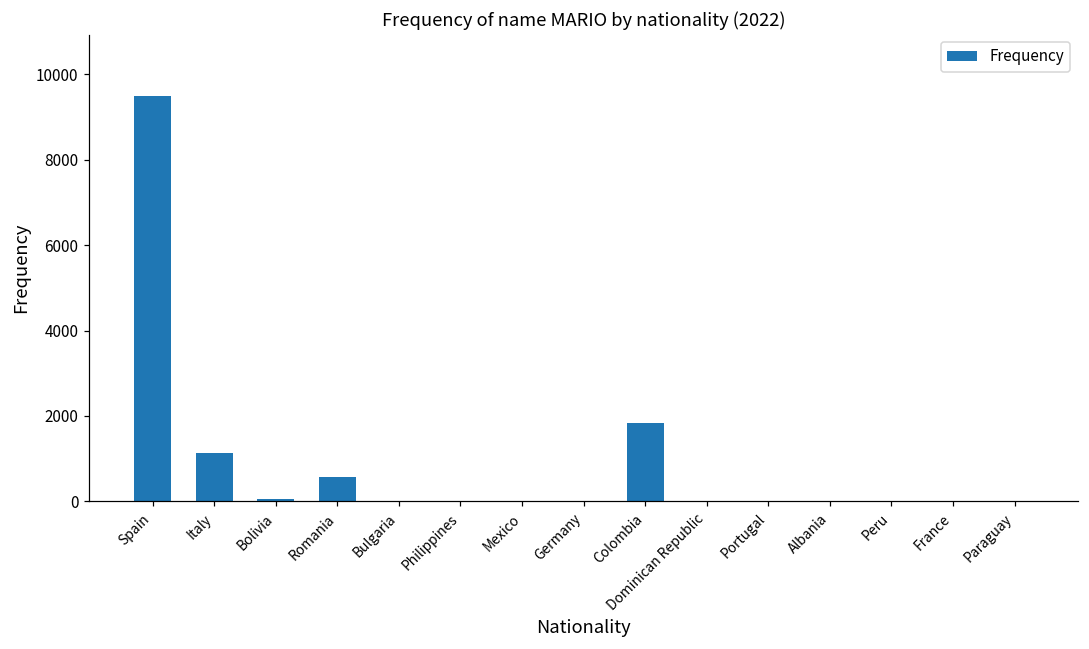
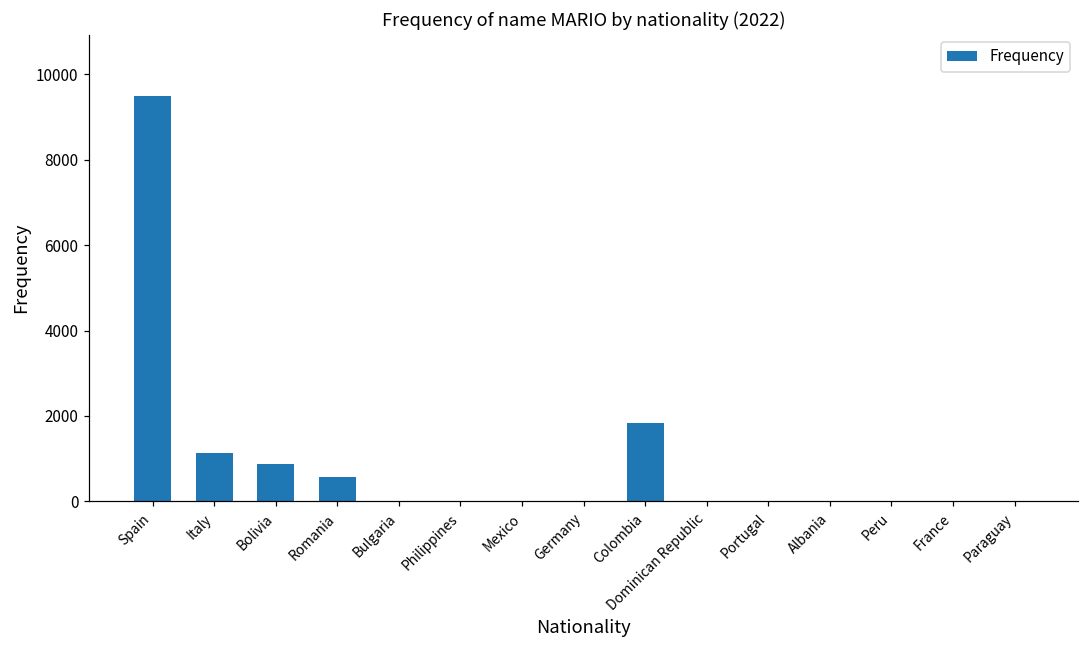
  {
    "Spain": 9500,
    "Italy": 1100,
-   "Bolivia": 100,
+   "Bolivia": 900,
    "Romania": 600,
    "Colombia": 1800
  }
